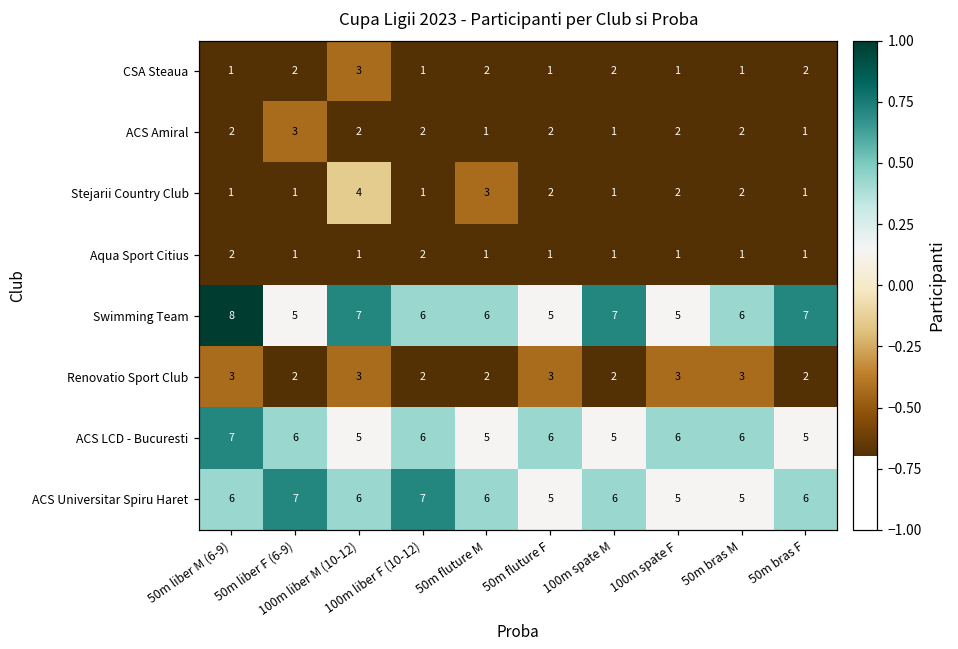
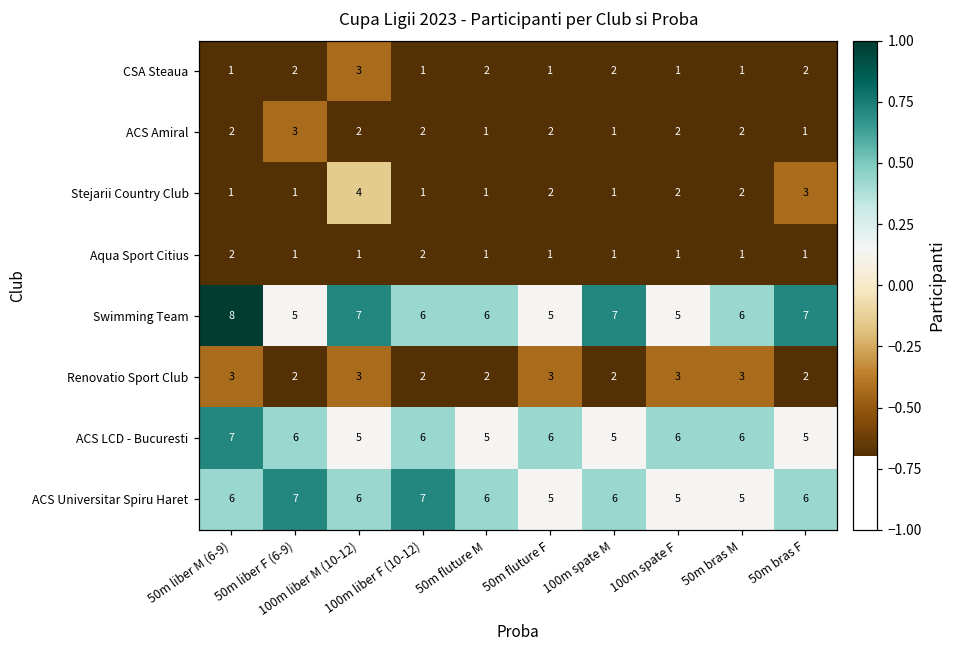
  {
    "CSA Steaua": {
      "50m liber M (6-9)": 1,
      "50m liber F (6-9)": 2,
      "100m liber M (10-12)": 3,
      "100m liber F (10-12)": 1,
      "50m fluture M": 2,
      "50m fluture F": 1,
      "100m spate M": 2,
      "100m spate F": 1,
      "50m bras M": 1,
      "50m bras F": 2
    },
    "ACS Amiral": {
      "50m liber M (6-9)": 2,
      "50m liber F (6-9)": 3,
      "100m liber M (10-12)": 2,
      "100m liber F (10-12)": 2,
      "50m fluture M": 1,
      "50m fluture F": 2,
      "100m spate M": 1,
      "100m spate F": 2,
      "50m bras M": 2,
      "50m bras F": 1
    },
    "Stejarii Country Club": {
      "50m liber M (6-9)": 1,
      "50m liber F (6-9)": 1,
      "100m liber M (10-12)": 4,
      "100m liber F (10-12)": 1,
-     "50m fluture M": 3,
+     "50m fluture M": 1,
      "50m fluture F": 2,
      "100m spate M": 1,
      "100m spate F": 2,
      "50m bras M": 2,
-     "50m bras F": 1
+     "50m bras F": 3
    },
    "Aqua Sport Citius": {
      "50m liber M (6-9)": 2,
      "50m liber F (6-9)": 1,
      "100m liber M (10-12)": 1,
      "100m liber F (10-12)": 2,
      "50m fluture M": 1,
      "50m fluture F": 1,
      "100m spate M": 1,
      "100m spate F": 1,
      "50m bras M": 1,
      "50m bras F": 1
    },
    "Swimming Team": {
      "50m liber M (6-9)": 8,
      "50m liber F (6-9)": 5,
      "100m liber M (10-12)": 7,
      "100m liber F (10-12)": 6,
      "50m fluture M": 6,
      "50m fluture F": 5,
      "100m spate M": 7,
      "100m spate F": 5,
      "50m bras M": 6,
      "50m bras F": 7
    },
    "Renovatio Sport Club": {
      "50m liber M (6-9)": 3,
      "50m liber F (6-9)": 2,
      "100m liber M (10-12)": 3,
      "100m liber F (10-12)": 2,
      "50m fluture M": 2,
      "50m fluture F": 3,
      "100m spate M": 2,
      "100m spate F": 3,
      "50m bras M": 3,
      "50m bras F": 2
    },
    "ACS LCD - Bucuresti": {
      "50m liber M (6-9)": 7,
      "50m liber F (6-9)": 6,
      "100m liber M (10-12)": 5,
      "100m liber F (10-12)": 6,
      "50m fluture M": 5,
      "50m fluture F": 6,
      "100m spate M": 5,
      "100m spate F": 6,
      "50m bras M": 6,
      "50m bras F": 5
    },
    "ACS Universitar Spiru Haret": {
      "50m liber M (6-9)": 6,
      "50m liber F (6-9)": 7,
      "100m liber M (10-12)": 6,
      "100m liber F (10-12)": 7,
      "50m fluture M": 6,
      "50m fluture F": 5,
      "100m spate M": 6,
      "100m spate F": 5,
      "50m bras M": 5,
      "50m bras F": 6
    }
  }
